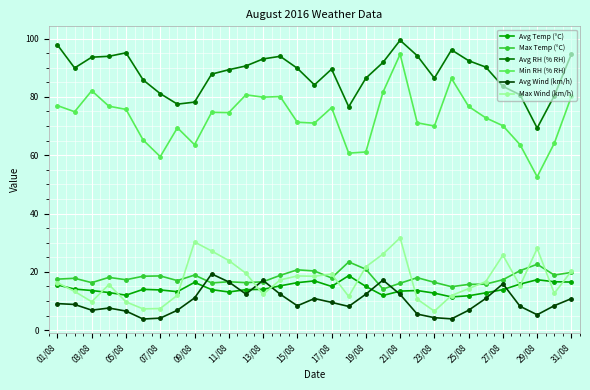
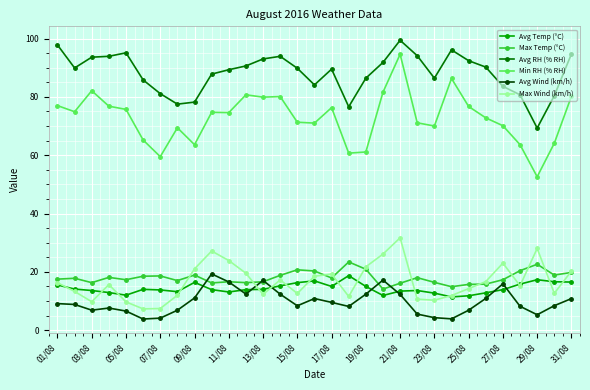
  {
    "Max Wind (km/h)": {
      "03/08": 10,
      "05/08": 10,
      "07/08": 7,
-     "09/08": 30,
+     "09/08": 21,
      "11/08": 24,
      "13/08": 12,
-     "15/08": 19,
+     "15/08": 13,
      "17/08": 19,
      "21/08": 32,
-     "23/08": 7,
+     "23/08": 10,
      "25/08": 14,
-     "27/08": 26,
+     "27/08": 23,
      "29/08": 28
    }
  }
